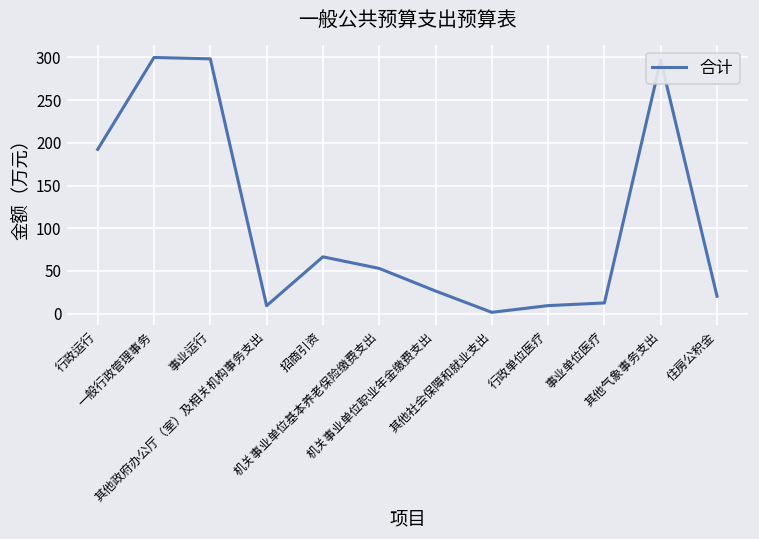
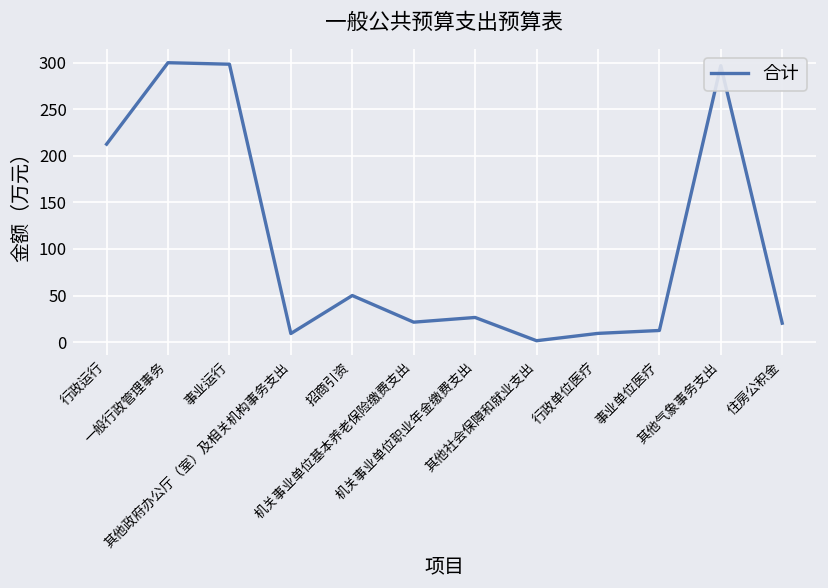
  {
-   "行政运行": 190,
+   "行政运行": 210,
    "一般行政管理事务": 300,
    "事业运行": 300,
    "其他政府办公厅（室）及相关机构事务支出": 10,
-   "招商引资": 70,
-   "机关事业单位基本养老保险缴费支出": 50,
+   "招商引资": 50,
+   "机关事业单位基本养老保险缴费支出": 20,
    "机关事业单位职业年金缴费支出": 30,
    "其他社会保障和就业支出": 0,
    "行政单位医疗": 10,
    "事业单位医疗": 10,
    "住房公积金": 20
  }
